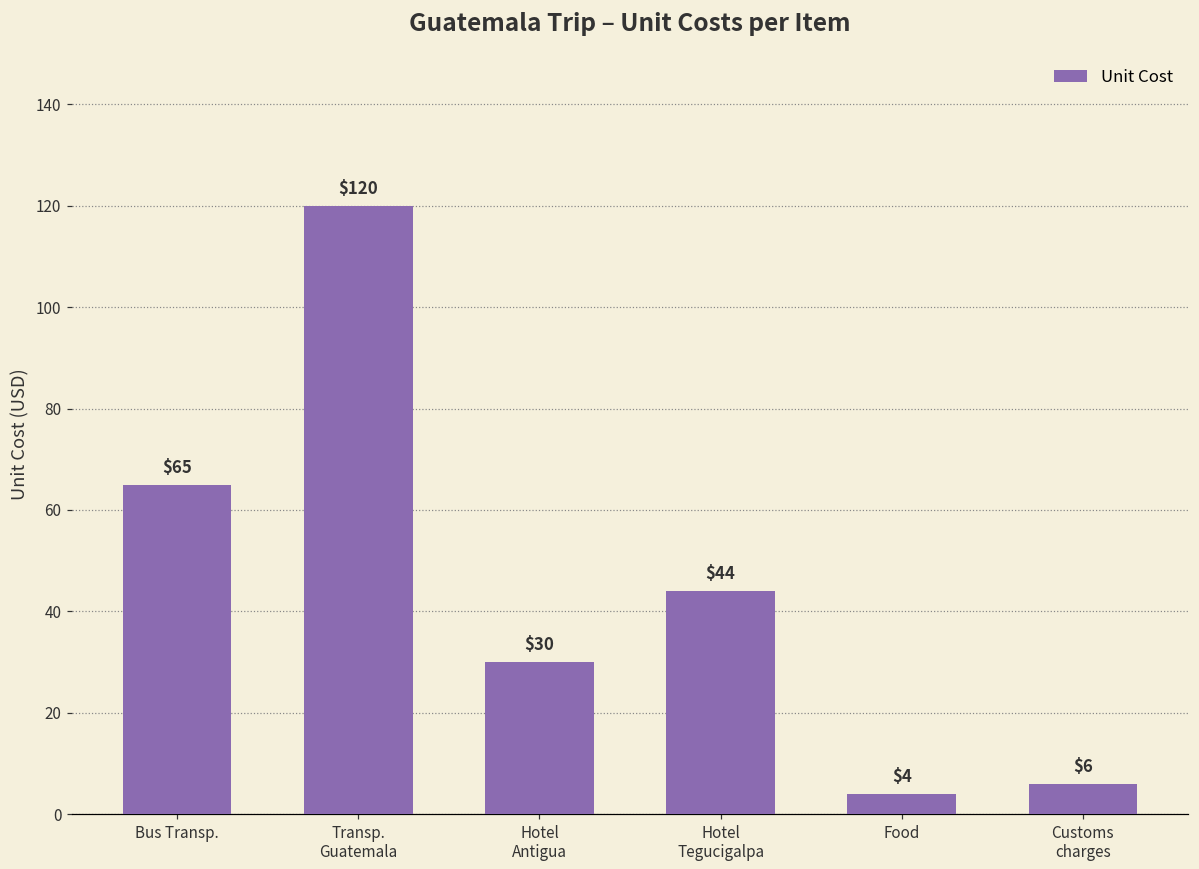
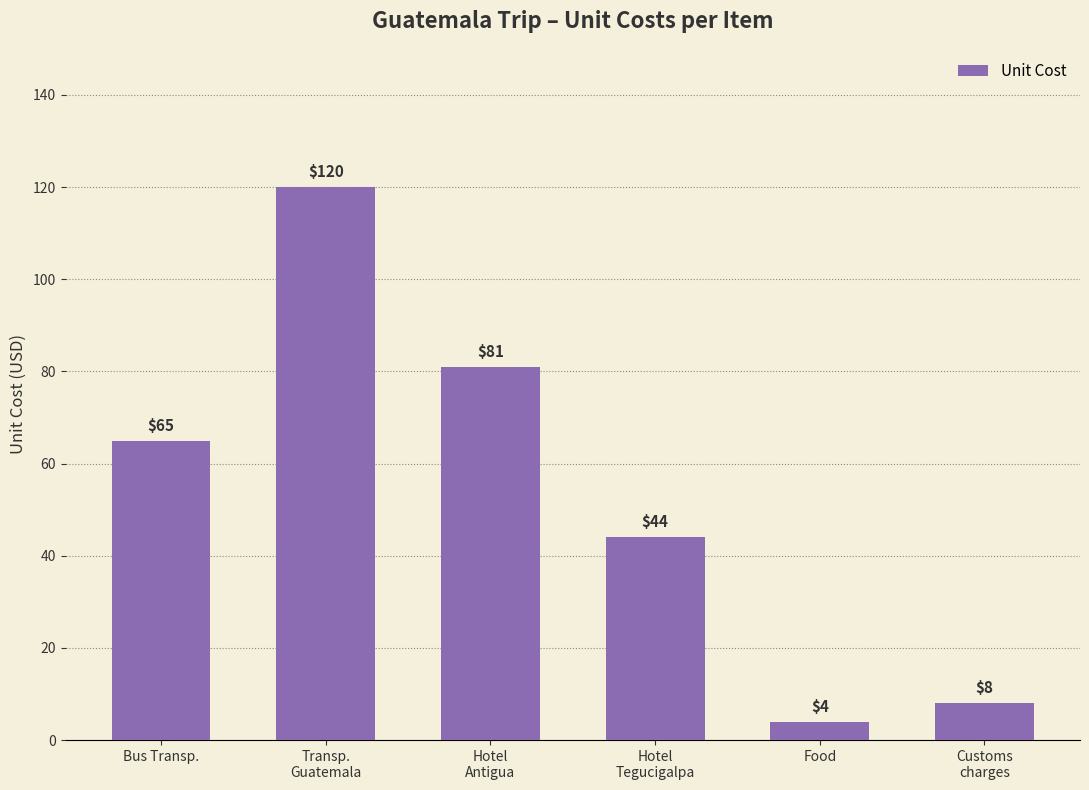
  {
    "Bus Transp.": "$65",
    "Transp. Guatemala": "$120",
-   "Hotel Antigua": "$30",
+   "Hotel Antigua": "$81",
    "Hotel Tegucigalpa": "$44",
    "Food": "$4",
-   "Customs charges": "$6"
+   "Customs charges": "$8"
  }
